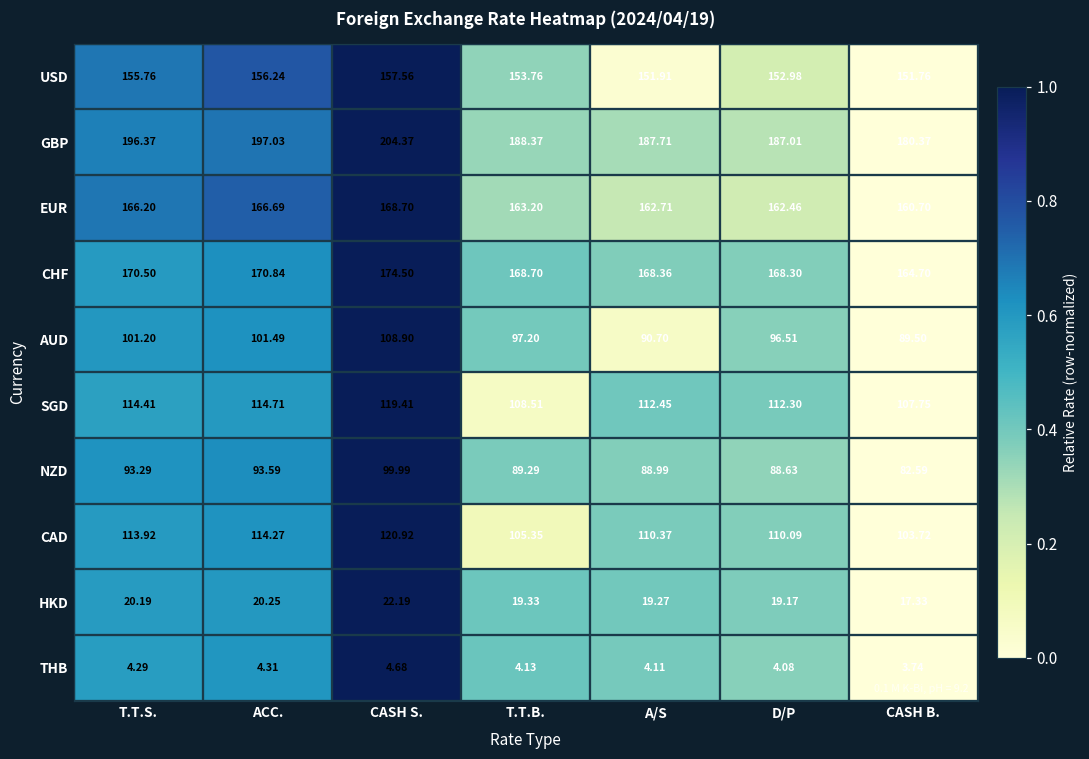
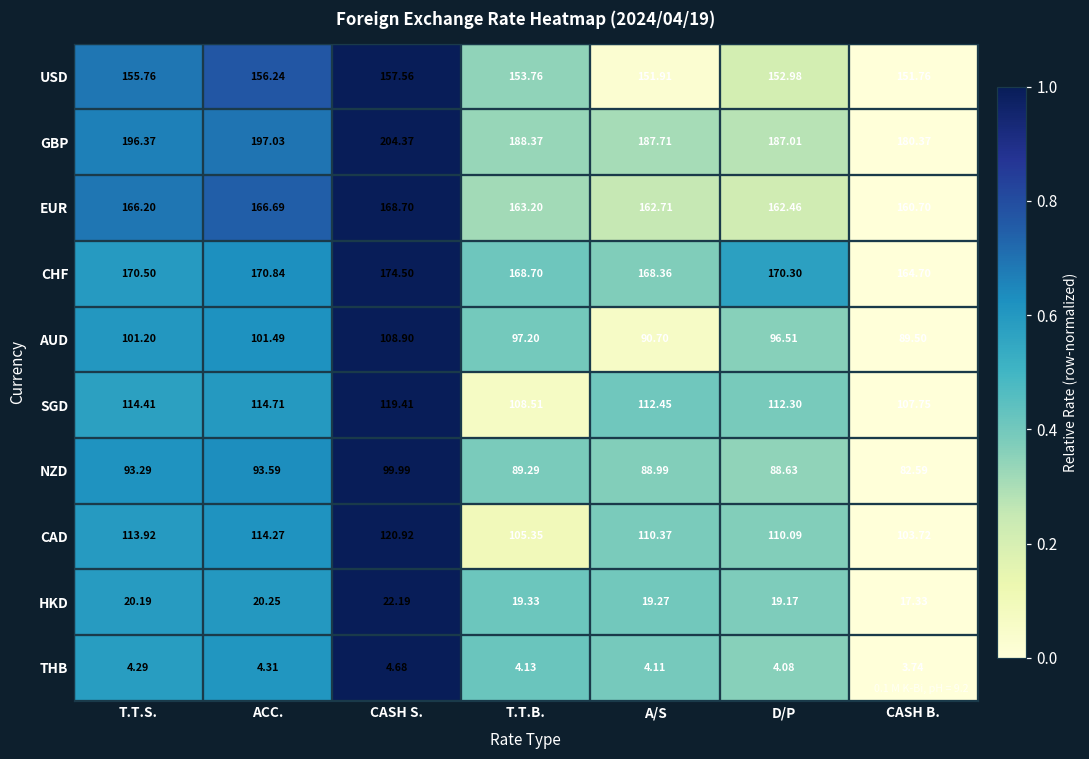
  {
    "USD": {
      "T.T.S.": 155.76,
      "ACC.": 156.24,
      "CASH S.": 157.56,
      "T.T.B.": 153.76,
      "D/P": 152.98
    },
    "GBP": {
      "T.T.S.": 196.37,
      "ACC.": 197.03,
      "CASH S.": 204.37,
      "T.T.B.": 188.37,
      "A/S": 187.71,
      "D/P": 187.01
    },
    "EUR": {
      "T.T.S.": 166.20,
      "ACC.": 166.69,
      "CASH S.": 168.70,
      "T.T.B.": 163.20,
      "A/S": 162.71,
      "D/P": 162.46
    },
    "CHF": {
      "T.T.S.": 170.50,
      "ACC.": 170.84,
      "CASH S.": 174.50,
      "T.T.B.": 168.70,
      "A/S": 168.36,
-     "D/P": 168.30
+     "D/P": 170.30
    },
    "AUD": {
      "T.T.S.": 101.20,
      "ACC.": 101.49,
      "CASH S.": 108.90,
      "T.T.B.": 97.20,
      "A/S": 90.70,
      "D/P": 96.51
    },
    "SGD": {
      "T.T.S.": 114.41,
      "ACC.": 114.71,
      "CASH S.": 119.41,
      "T.T.B.": 108.51,
      "A/S": 112.45,
      "D/P": 112.30
    },
    "NZD": {
      "T.T.S.": 93.29,
      "ACC.": 93.59,
      "CASH S.": 99.99,
      "T.T.B.": 89.29,
      "A/S": 88.99,
      "D/P": 88.63
    },
    "CAD": {
      "T.T.S.": 113.92,
      "ACC.": 114.27,
      "CASH S.": 120.92,
      "T.T.B.": 105.35,
      "A/S": 110.37,
      "D/P": 110.09
    },
    "HKD": {
      "T.T.S.": 20.19,
      "ACC.": 20.25,
      "CASH S.": 22.19,
      "T.T.B.": 19.33,
      "A/S": 19.27,
      "D/P": 19.17
    },
    "THB": {
      "T.T.S.": 4.29,
      "ACC.": 4.31,
      "CASH S.": 4.68,
      "T.T.B.": 4.13,
      "A/S": 4.11,
      "D/P": 4.08
    }
  }
